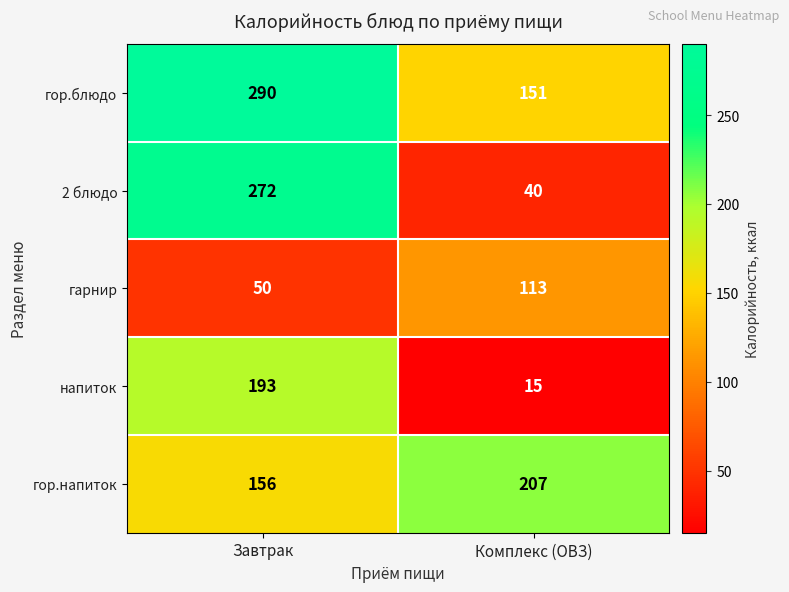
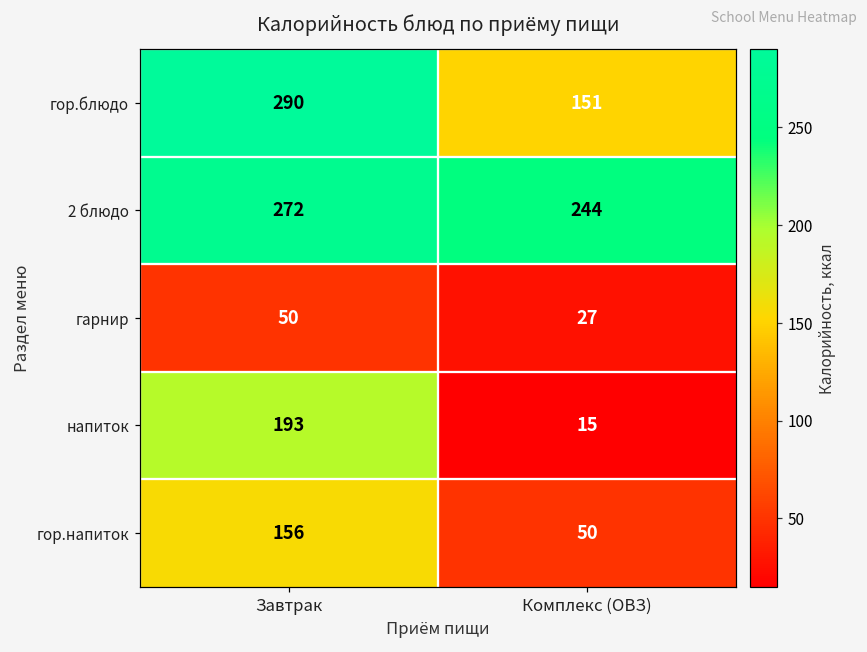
  {
    "гор.блюдо": {
      "Завтрак": 290,
      "Комплекс (ОВЗ)": 151
    },
    "2 блюдо": {
      "Завтрак": 272,
-     "Комплекс (ОВЗ)": 40
+     "Комплекс (ОВЗ)": 244
    },
    "гарнир": {
      "Завтрак": 50,
-     "Комплекс (ОВЗ)": 113
+     "Комплекс (ОВЗ)": 27
    },
    "напиток": {
      "Завтрак": 193,
      "Комплекс (ОВЗ)": 15
    },
    "гор.напиток": {
      "Завтрак": 156,
-     "Комплекс (ОВЗ)": 207
+     "Комплекс (ОВЗ)": 50
    }
  }
